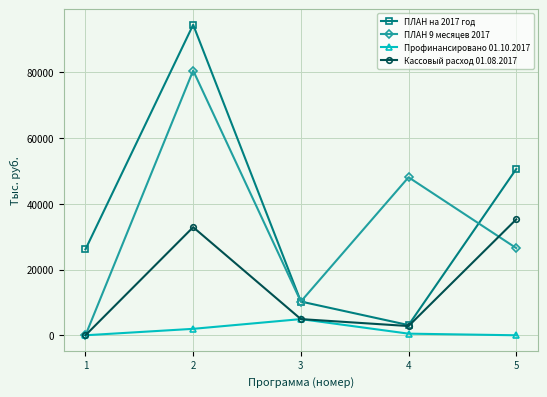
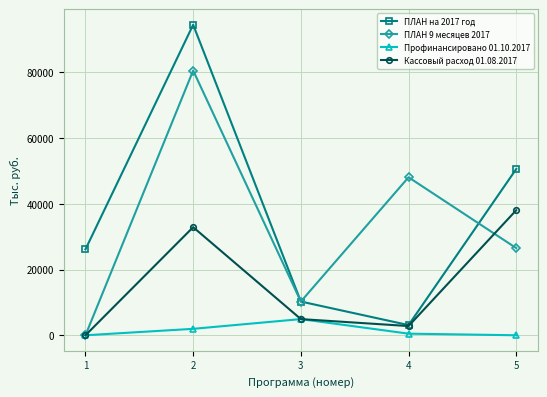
  {
    "Кассовый расход 01.08.2017": {
      "2": 33000,
-     "5": 35000
+     "5": 38000
    }
  }
